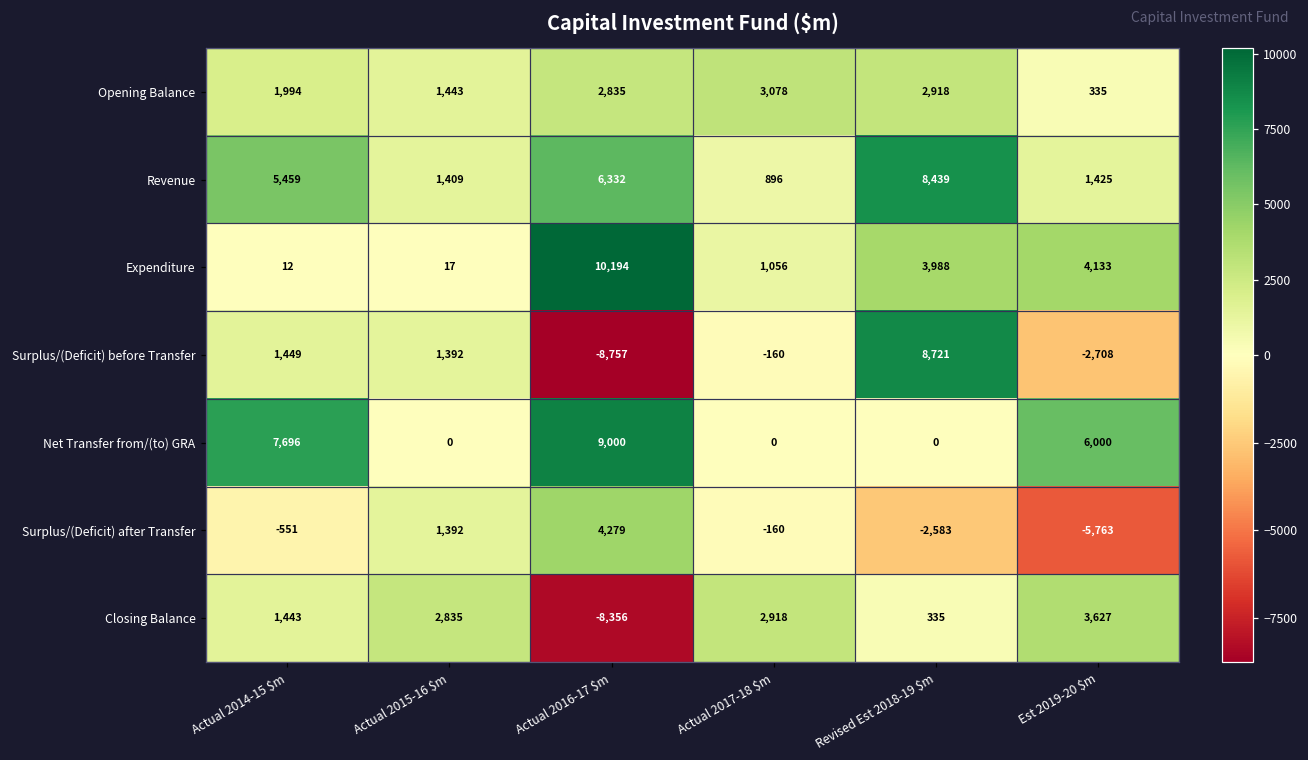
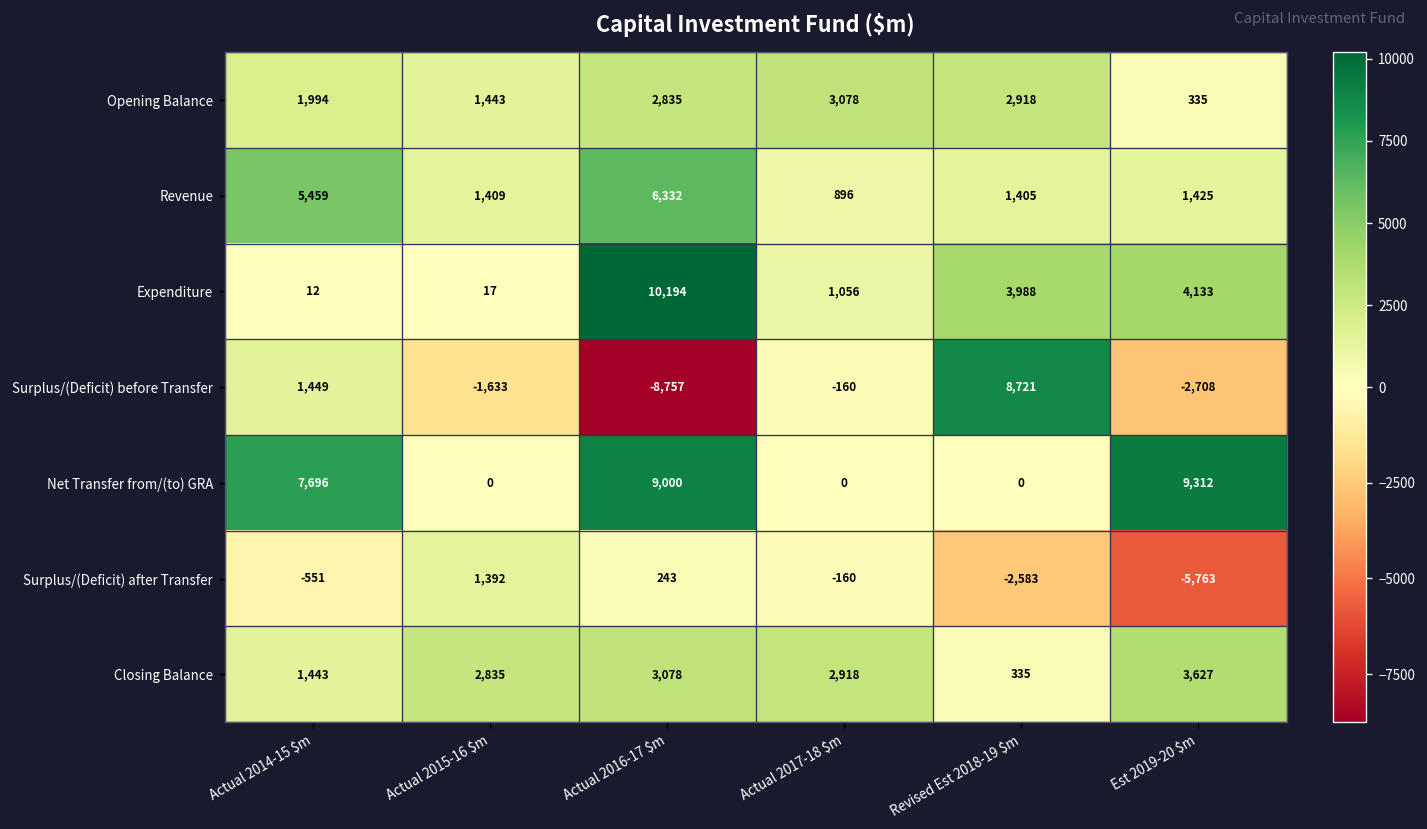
  {
    "Opening Balance": {
      "Actual 2014-15 $m": "1,994",
      "Actual 2015-16 $m": "1,443",
      "Actual 2016-17 $m": "2,835",
      "Actual 2017-18 $m": "3,078",
      "Revised Est 2018-19 $m": "2,918",
      "Est 2019-20 $m": "335"
    },
    "Revenue": {
      "Actual 2014-15 $m": "5,459",
      "Actual 2015-16 $m": "1,409",
      "Actual 2016-17 $m": "6,332",
      "Actual 2017-18 $m": "896",
-     "Revised Est 2018-19 $m": "8,439",
+     "Revised Est 2018-19 $m": "1,405",
      "Est 2019-20 $m": "1,425"
    },
    "Expenditure": {
      "Actual 2014-15 $m": "12",
      "Actual 2015-16 $m": "17",
      "Actual 2016-17 $m": "10,194",
      "Actual 2017-18 $m": "1,056",
      "Revised Est 2018-19 $m": "3,988",
      "Est 2019-20 $m": "4,133"
    },
    "Surplus/(Deficit) before Transfer": {
      "Actual 2014-15 $m": "1,449",
-     "Actual 2015-16 $m": "1,392",
+     "Actual 2015-16 $m": "-1,633",
      "Actual 2016-17 $m": "-8,757",
      "Actual 2017-18 $m": "-160",
      "Revised Est 2018-19 $m": "8,721",
      "Est 2019-20 $m": "-2,708"
    },
    "Net Transfer from/(to) GRA": {
      "Actual 2014-15 $m": "7,696",
      "Actual 2015-16 $m": "0",
      "Actual 2016-17 $m": "9,000",
      "Actual 2017-18 $m": "0",
      "Revised Est 2018-19 $m": "0",
-     "Est 2019-20 $m": "6,000"
+     "Est 2019-20 $m": "9,312"
    },
    "Surplus/(Deficit) after Transfer": {
      "Actual 2014-15 $m": "-551",
      "Actual 2015-16 $m": "1,392",
-     "Actual 2016-17 $m": "4,279",
+     "Actual 2016-17 $m": "243",
      "Actual 2017-18 $m": "-160",
      "Revised Est 2018-19 $m": "-2,583",
      "Est 2019-20 $m": "-5,763"
    },
    "Closing Balance": {
      "Actual 2014-15 $m": "1,443",
      "Actual 2015-16 $m": "2,835",
-     "Actual 2016-17 $m": "-8,356",
+     "Actual 2016-17 $m": "3,078",
      "Actual 2017-18 $m": "2,918",
      "Revised Est 2018-19 $m": "335",
      "Est 2019-20 $m": "3,627"
    }
  }
